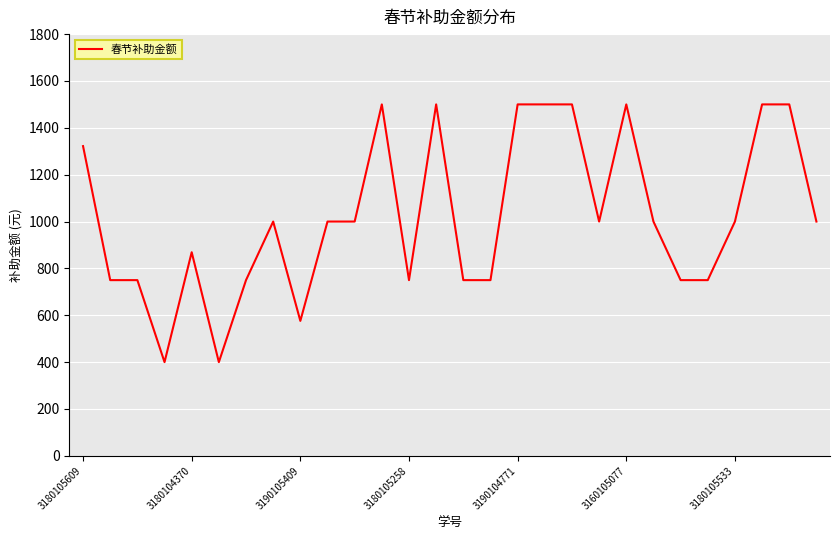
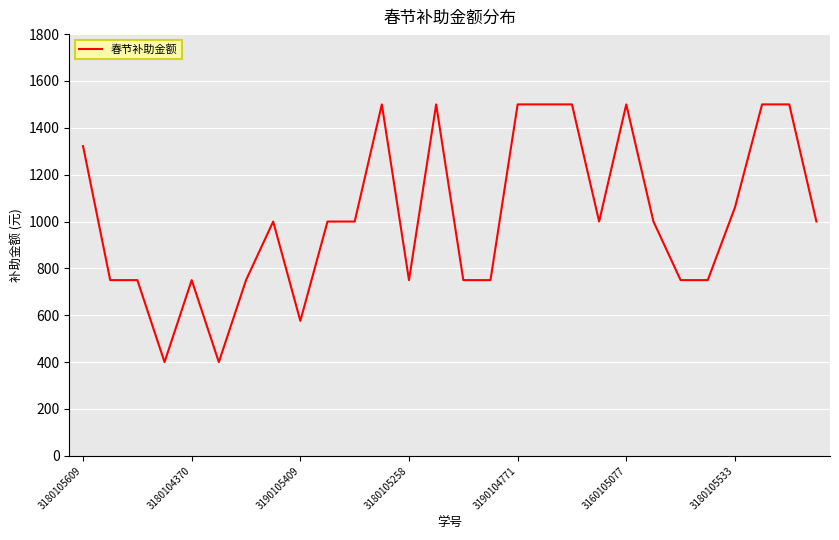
  {
    "3180105609": 1320,
-   "3180104370": 870,
+   "3180104370": 750,
    "3190105409": 580,
    "3180105258": 750,
    "3190104771": 1500,
    "3160105077": 1500,
-   "3180105533": 1000
+   "3180105533": 1060
  }
